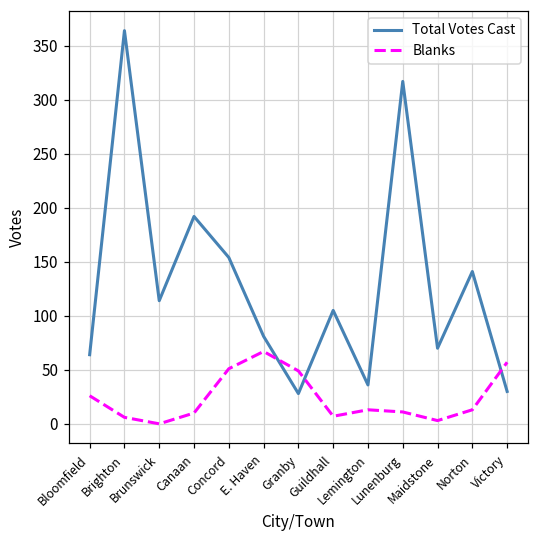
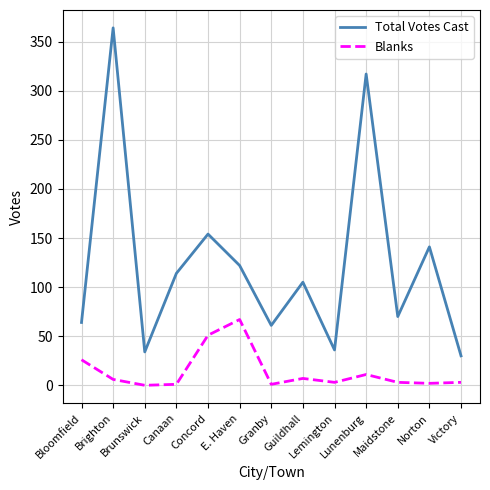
  {
    "Total Votes Cast": {
      "Bloomfield": 60,
      "Brighton": 360,
-     "Brunswick": 110,
-     "Canaan": 190,
+     "Brunswick": 30,
+     "Canaan": 110,
      "Concord": 150,
-     "E. Haven": 80,
-     "Granby": 30,
+     "E. Haven": 120,
+     "Granby": 60,
      "Guildhall": 110,
      "Lemington": 40,
      "Lunenburg": 320,
      "Maidstone": 70,
      "Norton": 140,
      "Victory": 30
    },
    "Blanks": {
      "Bloomfield": 30,
      "Brighton": 10,
      "Brunswick": 0,
-     "Canaan": 10,
+     "Canaan": 0,
      "Concord": 50,
      "E. Haven": 70,
-     "Granby": 50,
+     "Granby": 0,
      "Guildhall": 10,
-     "Lemington": 10,
+     "Lemington": 0,
      "Lunenburg": 10,
      "Maidstone": 0,
-     "Norton": 10,
-     "Victory": 60
+     "Norton": 0,
+     "Victory": 0
    }
  }
